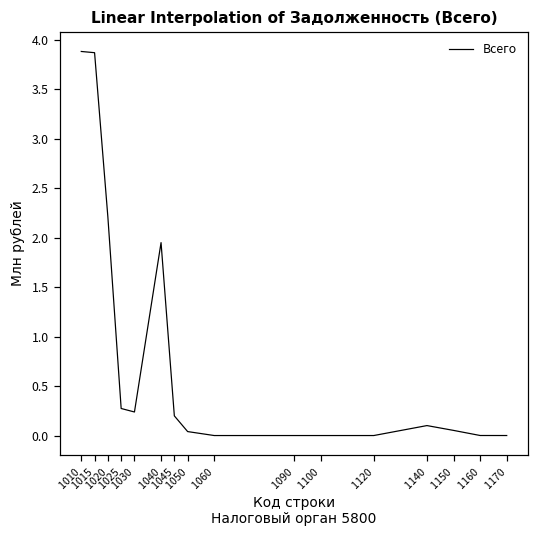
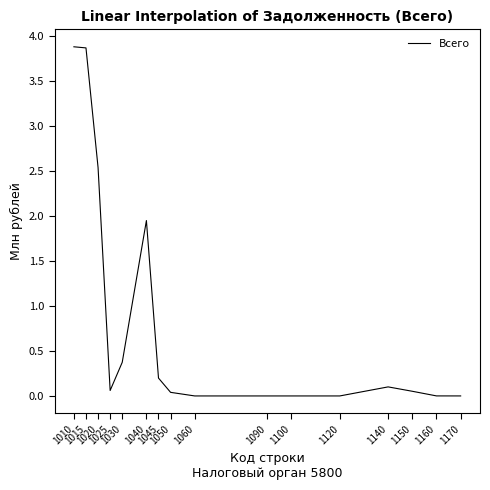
  {
    "1010": 3.9,
    "1015": 3.9,
-   "1020": 2.2,
-   "1025": 0.3,
-   "1030": 0.2,
+   "1020": 2.5,
+   "1025": 0.1,
+   "1030": 0.4,
    "1040": 1.9,
    "1045": 0.2,
    "1050": 0.0,
    "1060": 0.0,
    "1090": 0.0,
    "1100": 0.0,
    "1120": 0.0,
    "1140": 0.1,
    "1150": 0.1,
    "1160": 0.0,
    "1170": 0.0
  }
